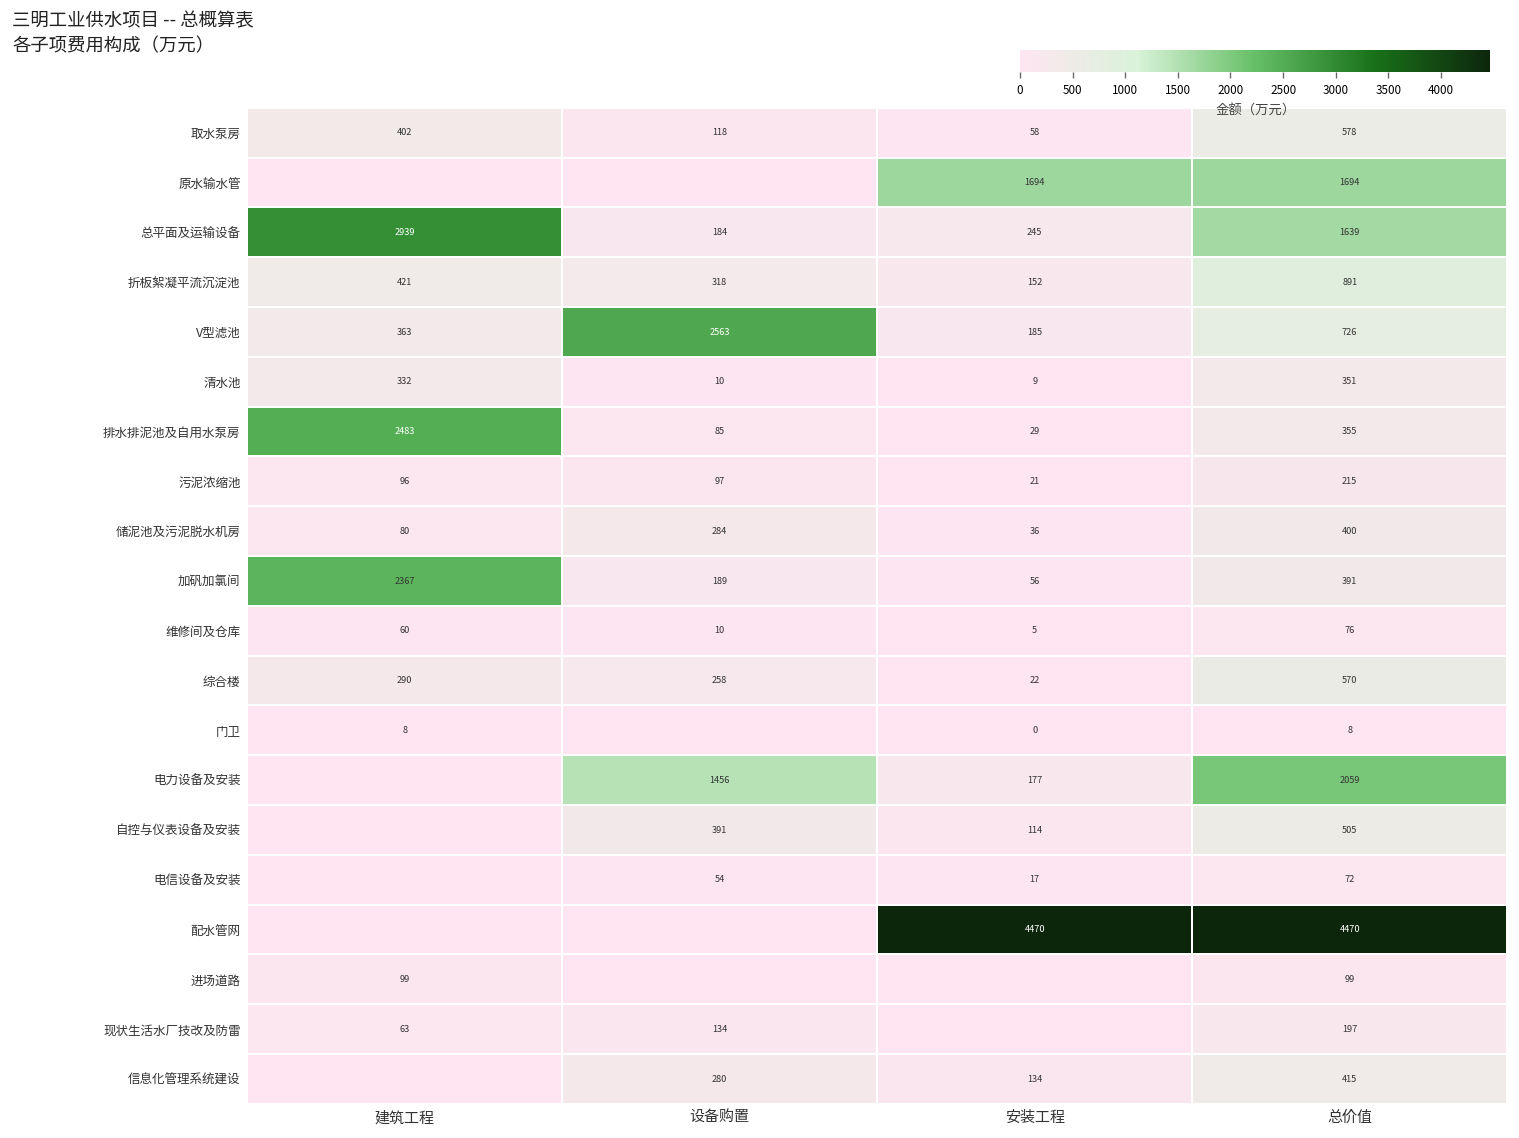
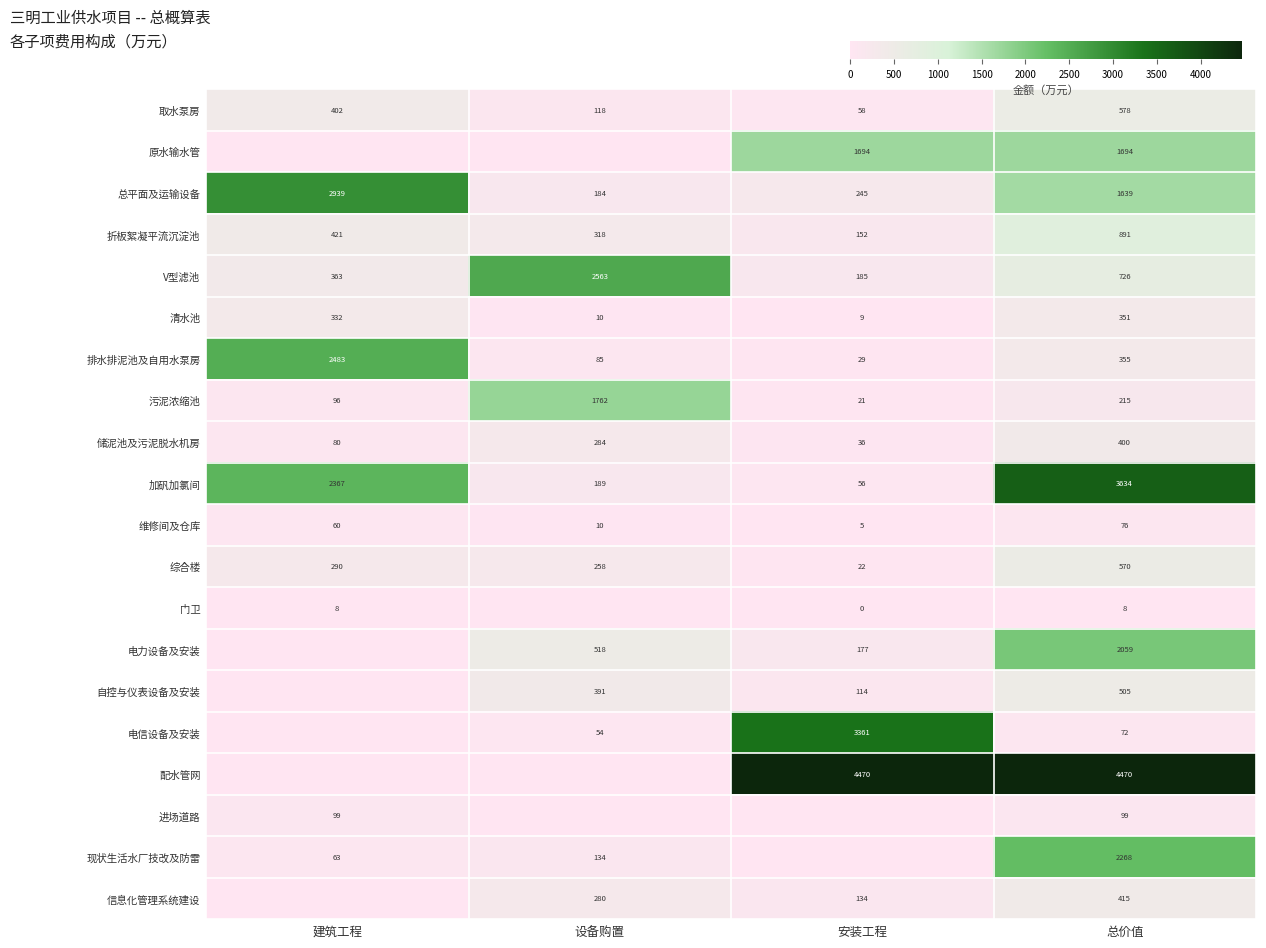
  {
    "取水泵房": {
      "建筑工程": 402,
      "设备购置": 118,
      "安装工程": 58,
      "总价值": 578
    },
    "原水输水管": {
      "安装工程": 1694,
      "总价值": 1694
    },
    "总平面及运输设备": {
      "建筑工程": 2939,
      "设备购置": 184,
      "安装工程": 245,
      "总价值": 1639
    },
    "折板絮凝平流沉淀池": {
      "建筑工程": 421,
      "设备购置": 318,
      "安装工程": 152,
      "总价值": 891
    },
    "V型滤池": {
      "建筑工程": 363,
      "设备购置": 2563,
      "安装工程": 185,
      "总价值": 726
    },
    "清水池": {
      "建筑工程": 332,
      "设备购置": 10,
      "安装工程": 9,
      "总价值": 351
    },
    "排水排泥池及自用水泵房": {
      "建筑工程": 2483,
      "设备购置": 85,
      "安装工程": 29,
      "总价值": 355
    },
    "污泥浓缩池": {
      "建筑工程": 96,
-     "设备购置": 97,
+     "设备购置": 1762,
      "安装工程": 21,
      "总价值": 215
    },
    "储泥池及污泥脱水机房": {
      "建筑工程": 80,
      "设备购置": 284,
      "安装工程": 36,
      "总价值": 400
    },
    "加矾加氯间": {
      "建筑工程": 2367,
      "设备购置": 189,
      "安装工程": 56,
-     "总价值": 391
+     "总价值": 3634
    },
    "维修间及仓库": {
      "建筑工程": 60,
      "设备购置": 10,
      "安装工程": 5,
      "总价值": 76
    },
    "综合楼": {
      "建筑工程": 290,
      "设备购置": 258,
      "安装工程": 22,
      "总价值": 570
    },
    "门卫": {
      "建筑工程": 8,
      "安装工程": 0,
      "总价值": 8
    },
    "电力设备及安装": {
-     "设备购置": 1456,
+     "设备购置": 518,
      "安装工程": 177,
      "总价值": 2059
    },
    "自控与仪表设备及安装": {
      "设备购置": 391,
      "安装工程": 114,
      "总价值": 505
    },
    "电信设备及安装": {
      "设备购置": 54,
-     "安装工程": 17,
+     "安装工程": 3361,
      "总价值": 72
    },
    "配水管网": {
      "安装工程": 4470,
      "总价值": 4470
    },
    "进场道路": {
      "建筑工程": 99,
      "总价值": 99
    },
    "现状生活水厂技改及防雷": {
      "建筑工程": 63,
      "设备购置": 134,
-     "总价值": 197
+     "总价值": 2268
    },
    "信息化管理系统建设": {
      "设备购置": 280,
      "安装工程": 134,
      "总价值": 415
    }
  }
